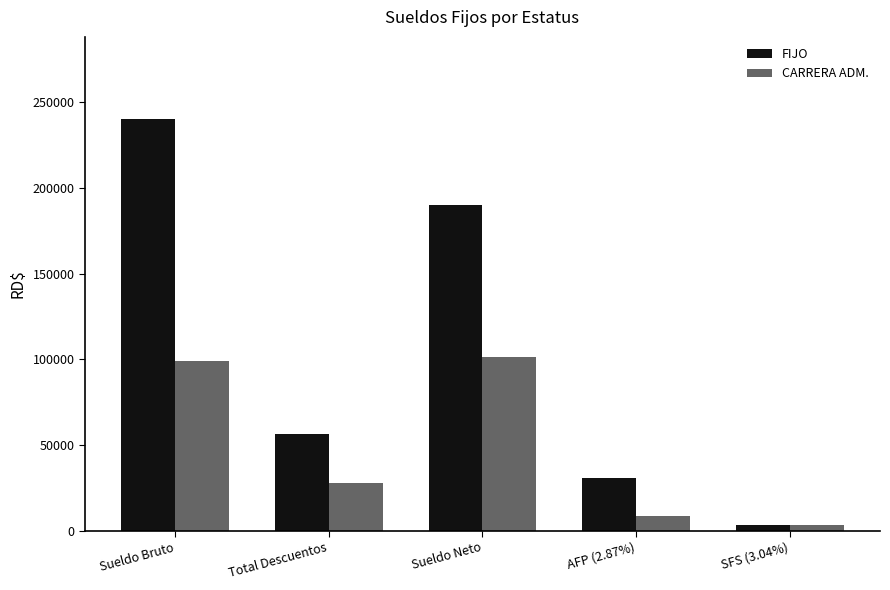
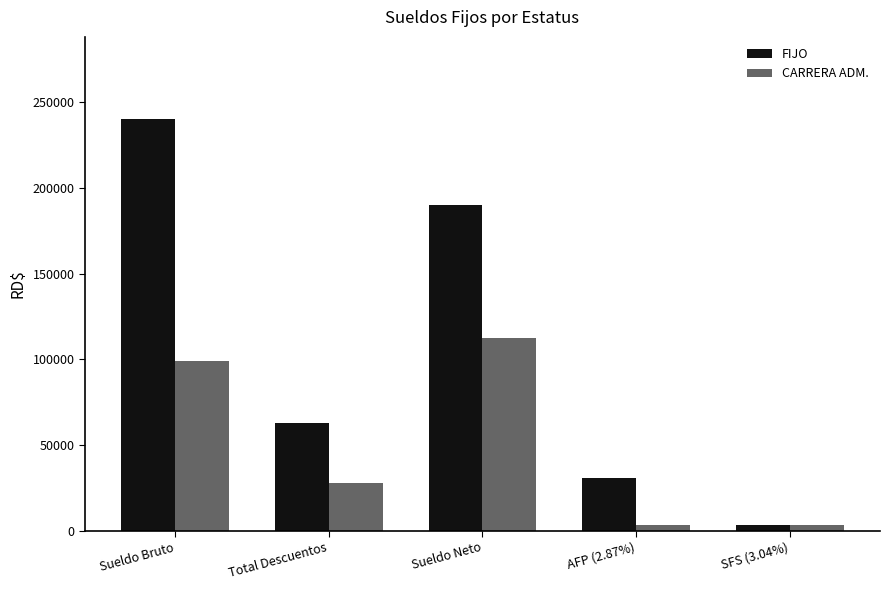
  {
    "FIJO": {
      "Sueldo Bruto": 240000,
-     "Total Descuentos": 56000,
+     "Total Descuentos": 63000,
      "Sueldo Neto": 190000,
      "AFP (2.87%)": 31000,
      "SFS (3.04%)": 4000
    },
    "CARRERA ADM.": {
      "Sueldo Bruto": 99000,
      "Total Descuentos": 28000,
-     "Sueldo Neto": 101000,
-     "AFP (2.87%)": 9000,
+     "Sueldo Neto": 113000,
+     "AFP (2.87%)": 4000,
      "SFS (3.04%)": 4000
    }
  }
